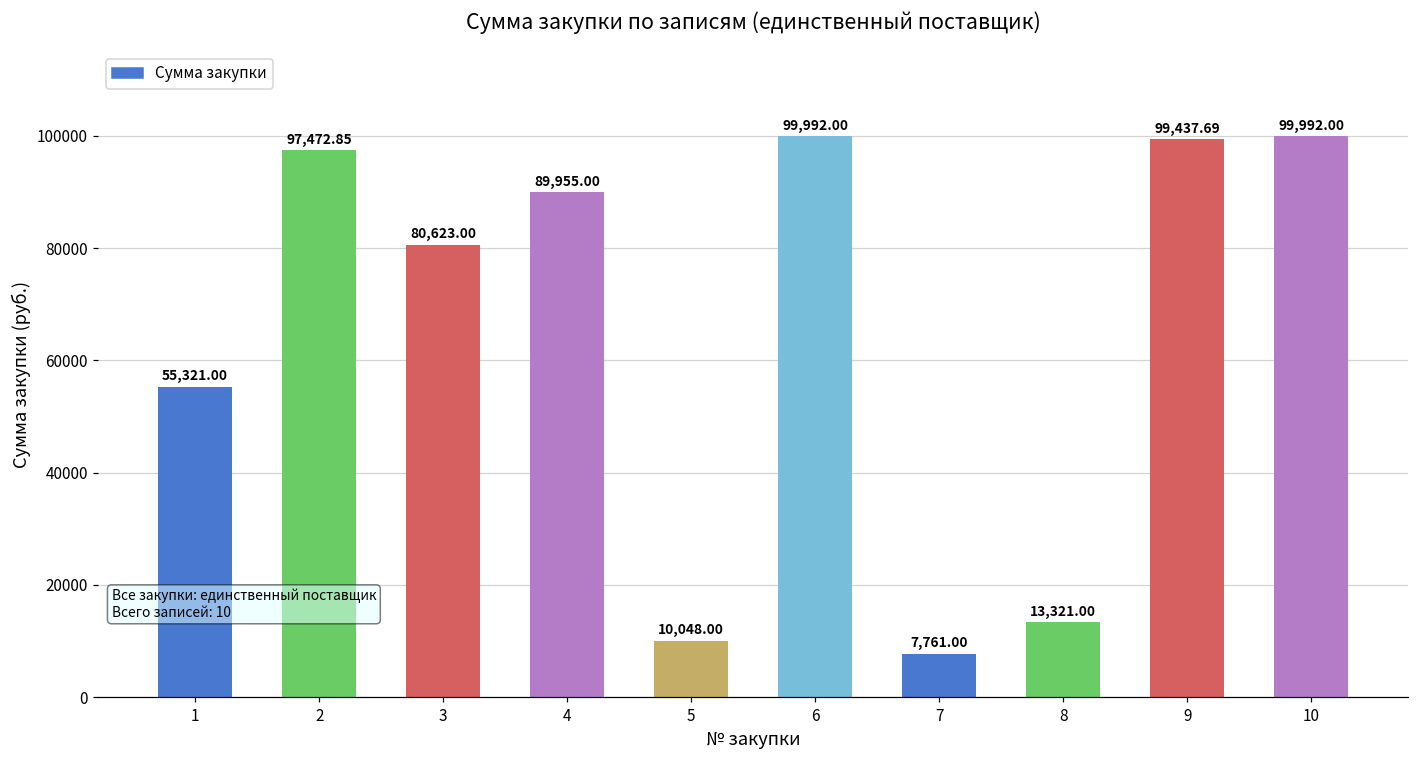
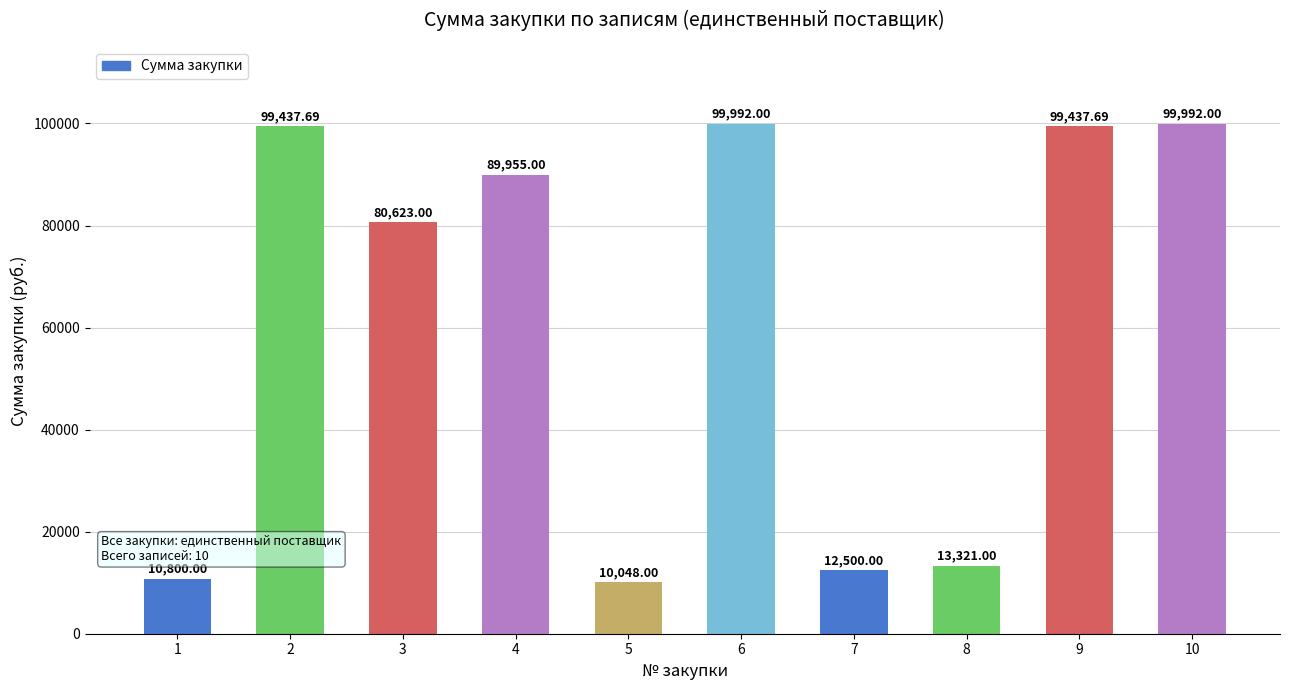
  {
-   "1": "55000",
-   "2": "97,472.85",
+   "1": "11000",
+   "2": "99,437.69",
    "3": "80,623.00",
    "4": "89,955.00",
    "5": "10,048.00",
    "6": "99,992.00",
-   "7": "7,761.00",
+   "7": "12,500.00",
    "8": "13,321.00",
    "9": "99,437.69",
    "10": "99,992.00"
  }
